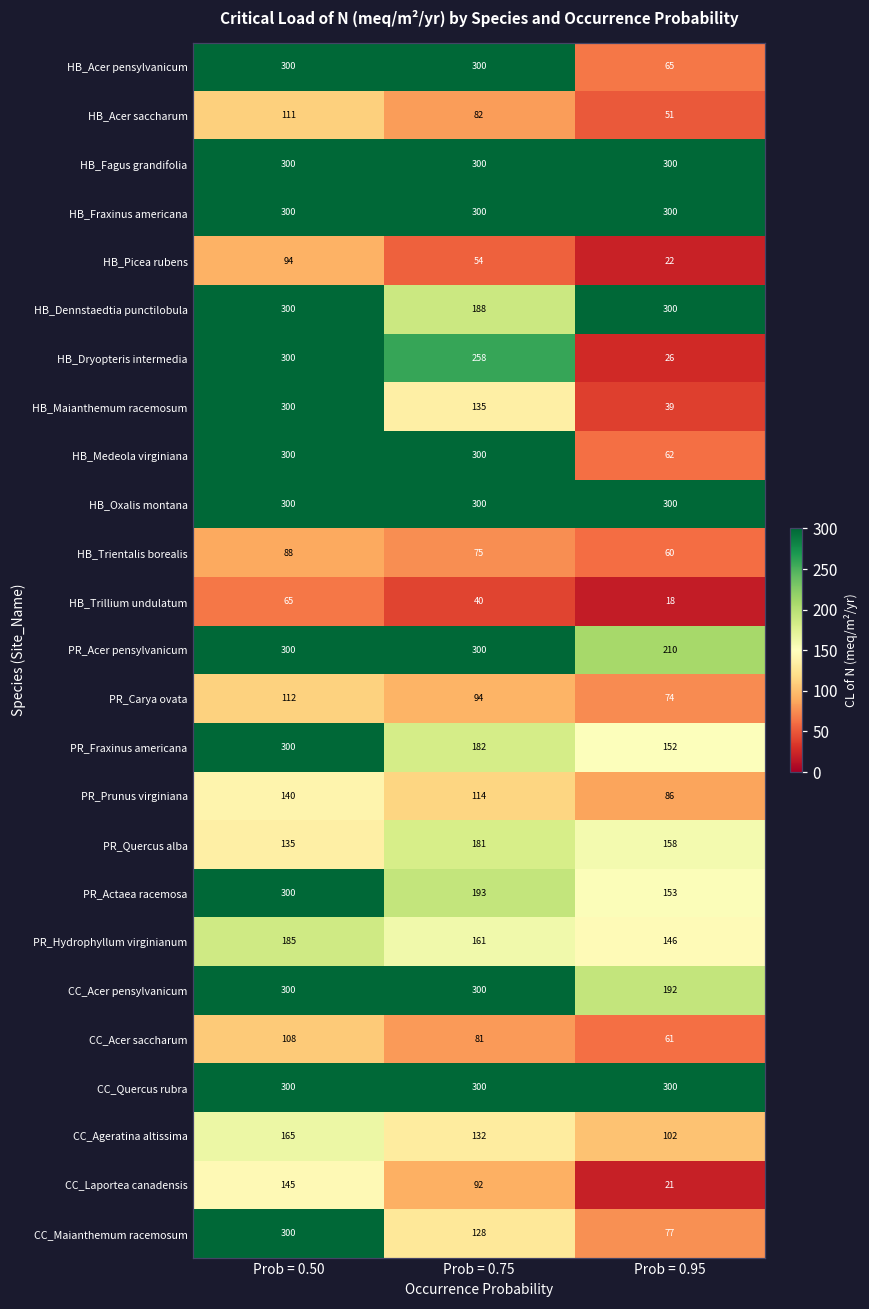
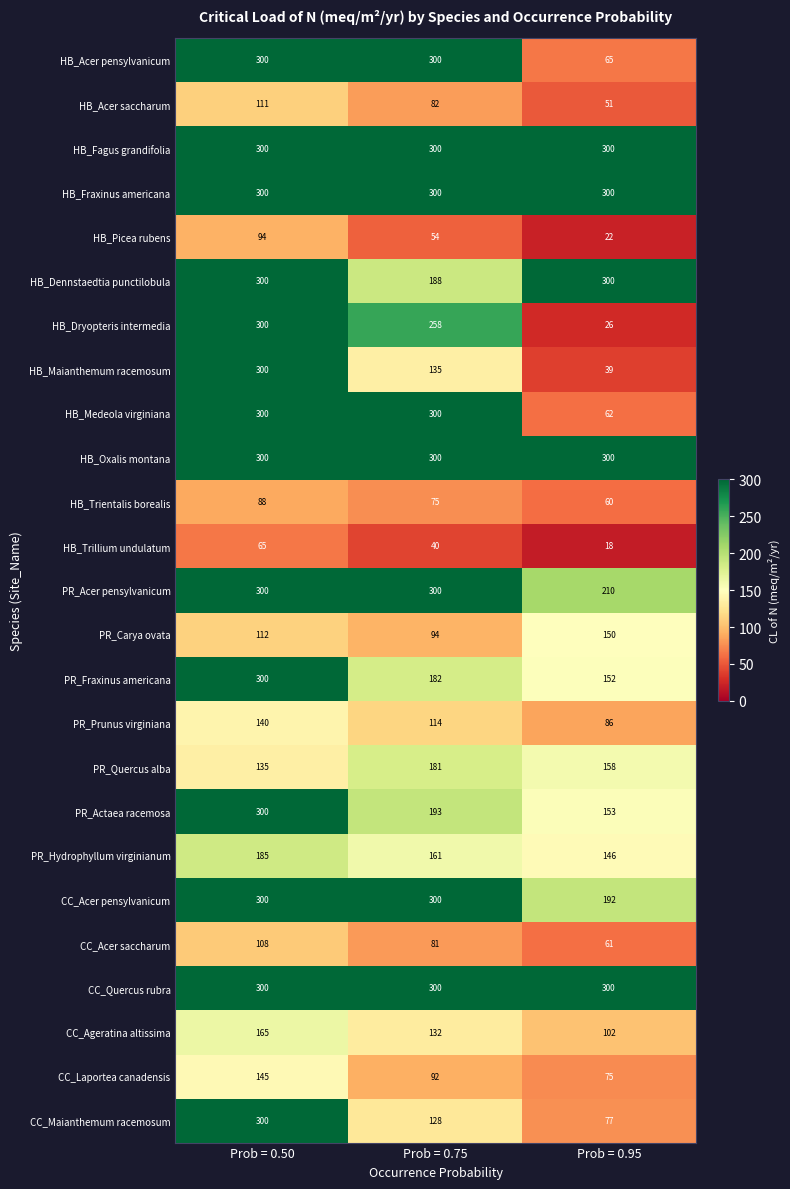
  {
    "HB_Acer pensylvanicum": {
      "Prob = 0.50": 300,
      "Prob = 0.75": 300,
      "Prob = 0.95": 65
    },
    "HB_Acer saccharum": {
      "Prob = 0.50": 111,
      "Prob = 0.75": 82,
      "Prob = 0.95": 51
    },
    "HB_Fagus grandifolia": {
      "Prob = 0.50": 300,
      "Prob = 0.75": 300,
      "Prob = 0.95": 300
    },
    "HB_Fraxinus americana": {
      "Prob = 0.50": 300,
      "Prob = 0.75": 300,
      "Prob = 0.95": 300
    },
    "HB_Picea rubens": {
      "Prob = 0.50": 94,
      "Prob = 0.75": 54,
      "Prob = 0.95": 22
    },
    "HB_Dennstaedtia punctilobula": {
      "Prob = 0.50": 300,
      "Prob = 0.75": 188,
      "Prob = 0.95": 300
    },
    "HB_Dryopteris intermedia": {
      "Prob = 0.50": 300,
      "Prob = 0.75": 258,
      "Prob = 0.95": 26
    },
    "HB_Maianthemum racemosum": {
      "Prob = 0.50": 300,
      "Prob = 0.75": 135,
      "Prob = 0.95": 39
    },
    "HB_Medeola virginiana": {
      "Prob = 0.50": 300,
      "Prob = 0.75": 300,
      "Prob = 0.95": 62
    },
    "HB_Oxalis montana": {
      "Prob = 0.50": 300,
      "Prob = 0.75": 300,
      "Prob = 0.95": 300
    },
    "HB_Trientalis borealis": {
      "Prob = 0.50": 88,
      "Prob = 0.75": 75,
      "Prob = 0.95": 60
    },
    "HB_Trillium undulatum": {
      "Prob = 0.50": 65,
      "Prob = 0.75": 40,
      "Prob = 0.95": 18
    },
    "PR_Acer pensylvanicum": {
      "Prob = 0.50": 300,
      "Prob = 0.75": 300,
      "Prob = 0.95": 210
    },
    "PR_Carya ovata": {
      "Prob = 0.50": 112,
      "Prob = 0.75": 94,
-     "Prob = 0.95": 74
+     "Prob = 0.95": 150
    },
    "PR_Fraxinus americana": {
      "Prob = 0.50": 300,
      "Prob = 0.75": 182,
      "Prob = 0.95": 152
    },
    "PR_Prunus virginiana": {
      "Prob = 0.50": 140,
      "Prob = 0.75": 114,
      "Prob = 0.95": 86
    },
    "PR_Quercus alba": {
      "Prob = 0.50": 135,
      "Prob = 0.75": 181,
      "Prob = 0.95": 158
    },
    "PR_Actaea racemosa": {
      "Prob = 0.50": 300,
      "Prob = 0.75": 193,
      "Prob = 0.95": 153
    },
    "PR_Hydrophyllum virginianum": {
      "Prob = 0.50": 185,
      "Prob = 0.75": 161,
      "Prob = 0.95": 146
    },
    "CC_Acer pensylvanicum": {
      "Prob = 0.50": 300,
      "Prob = 0.75": 300,
      "Prob = 0.95": 192
    },
    "CC_Acer saccharum": {
      "Prob = 0.50": 108,
      "Prob = 0.75": 81,
      "Prob = 0.95": 61
    },
    "CC_Quercus rubra": {
      "Prob = 0.50": 300,
      "Prob = 0.75": 300,
      "Prob = 0.95": 300
    },
    "CC_Ageratina altissima": {
      "Prob = 0.50": 165,
      "Prob = 0.75": 132,
      "Prob = 0.95": 102
    },
    "CC_Laportea canadensis": {
      "Prob = 0.50": 145,
      "Prob = 0.75": 92,
-     "Prob = 0.95": 21
+     "Prob = 0.95": 75
    },
    "CC_Maianthemum racemosum": {
      "Prob = 0.50": 300,
      "Prob = 0.75": 128,
      "Prob = 0.95": 77
    }
  }
